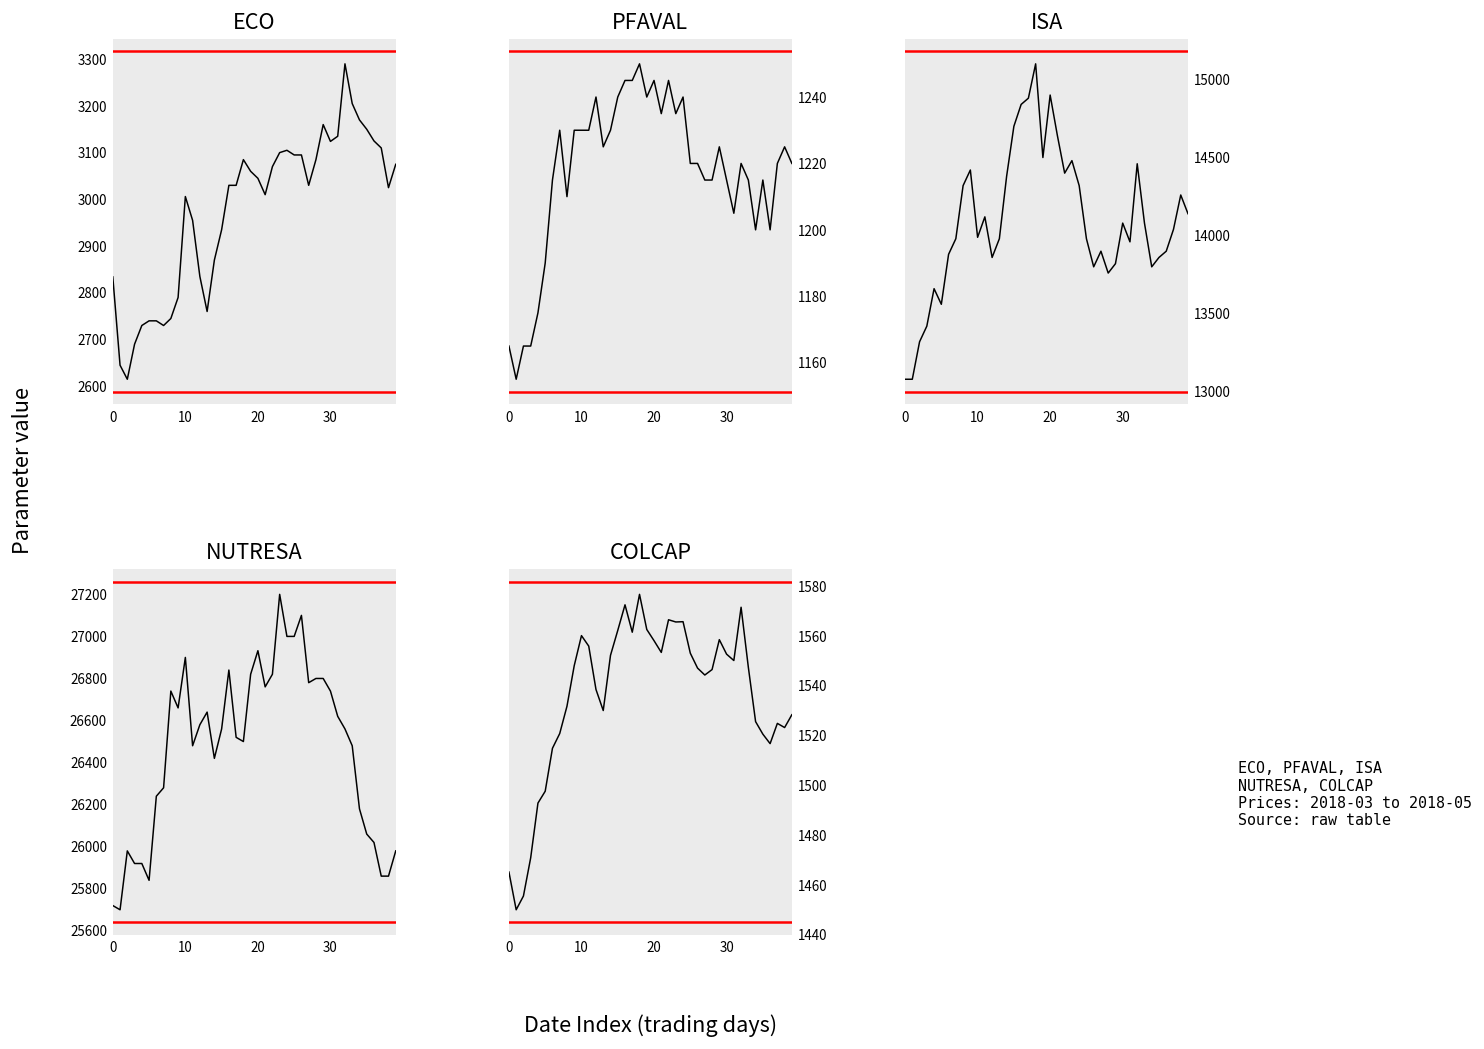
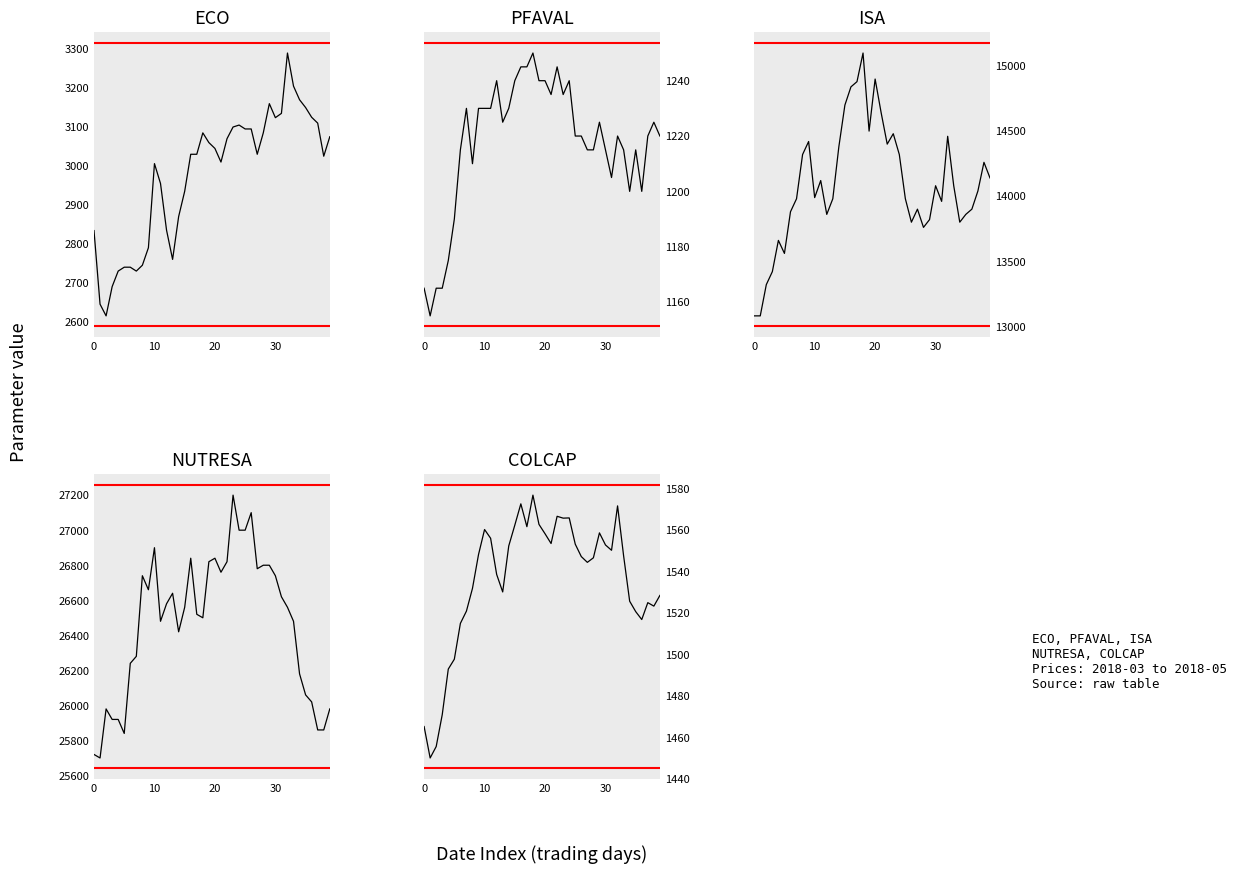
  {
    "ECO": {
      "0": 2830,
      "10": 3010,
      "20": 3050,
      "30": 3120
    },
    "PFAVAL": {
      "0": 1165,
      "10": 1230,
-     "20": 1245,
+     "20": 1240,
      "30": 1215
    },
    "ISA": {
      "0": 13080,
      "10": 13990,
      "20": 14900,
      "30": 14080
    },
    "NUTRESA": {
      "0": 25720,
      "10": 26900,
-     "20": 26930,
+     "20": 26840,
      "30": 26740
    },
    "COLCAP": {
      "0": 1465,
      "10": 1560,
      "20": 1558,
      "30": 1553
    }
  }
